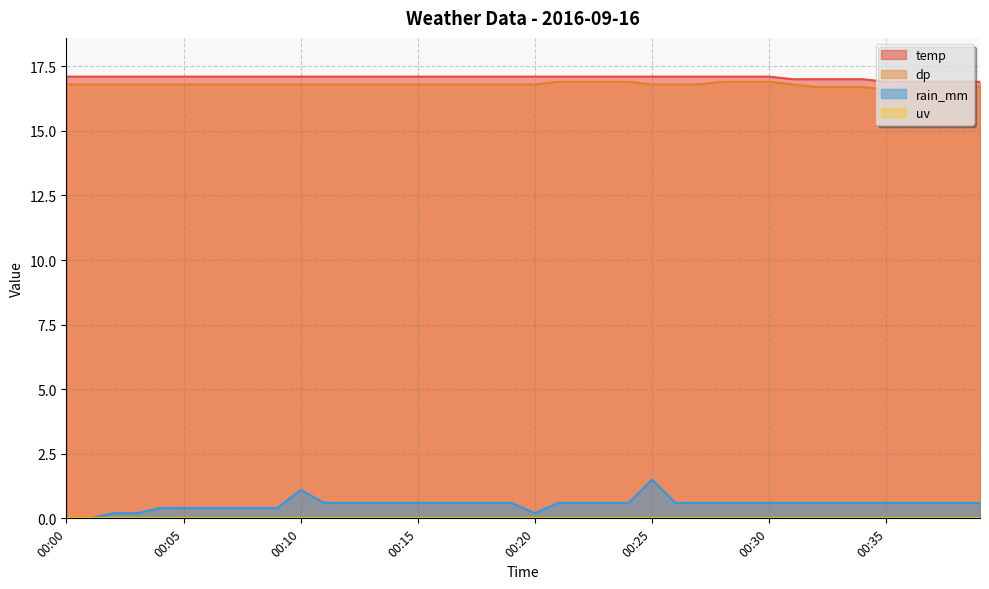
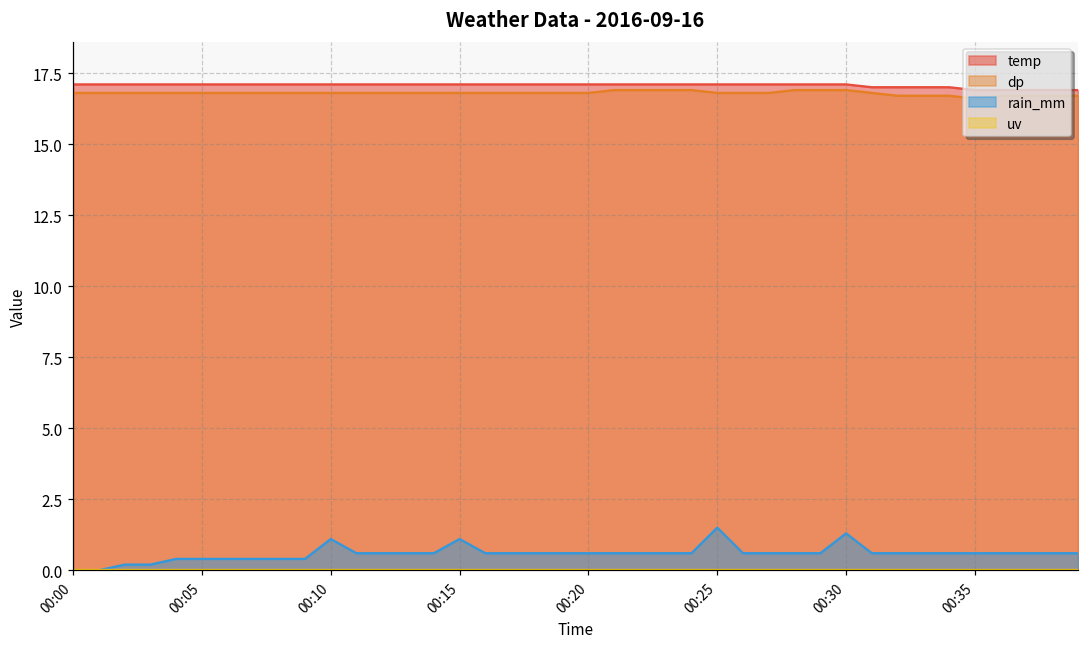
  {
    "rain_mm": {
      "00:05": 0.4,
      "00:10": 1.1,
-     "00:15": 0.6,
-     "00:20": 0.2,
+     "00:15": 1.1,
+     "00:20": 0.6,
      "00:25": 1.5,
-     "00:30": 0.6,
+     "00:30": 1.3,
      "00:35": 0.6
    }
  }
